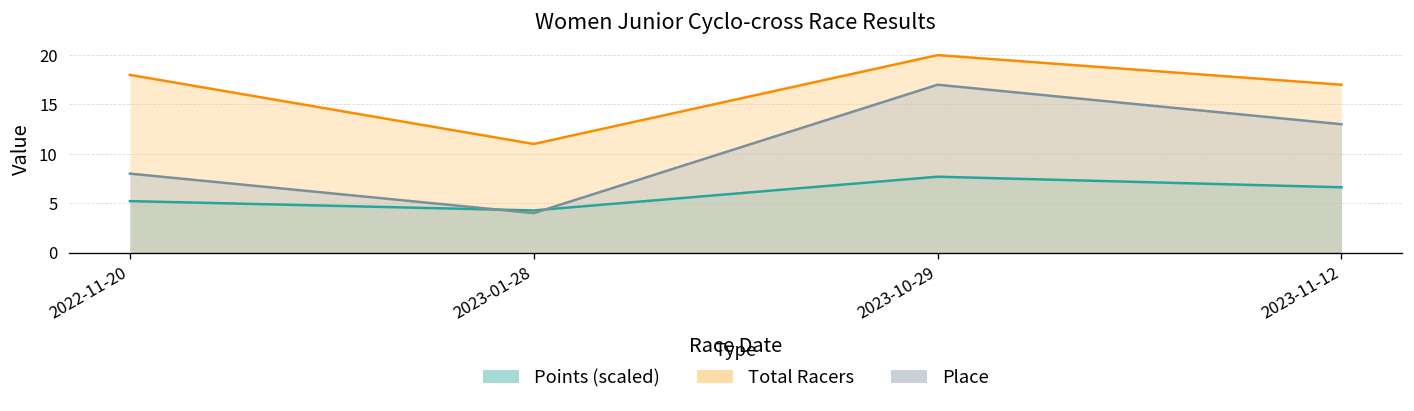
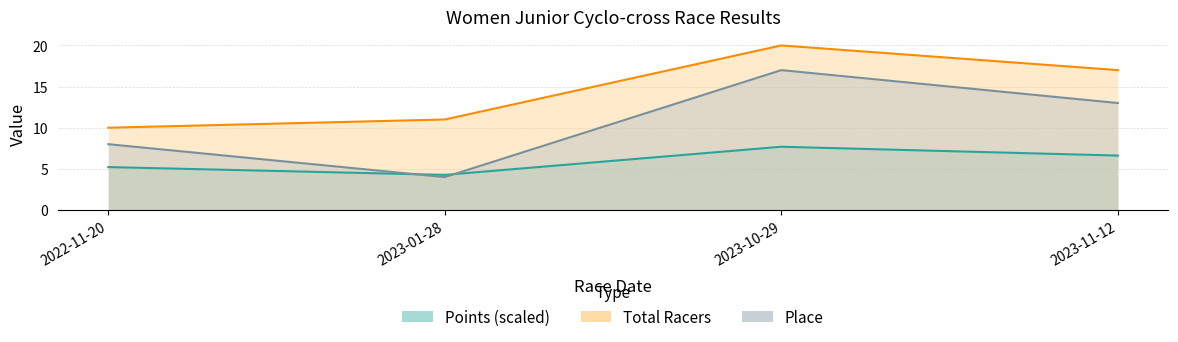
  {
    "Total Racers": {
-     "2022-11-20": 18,
+     "2022-11-20": 10,
      "2023-01-28": 11,
      "2023-10-29": 20,
      "2023-11-12": 17
    }
  }
